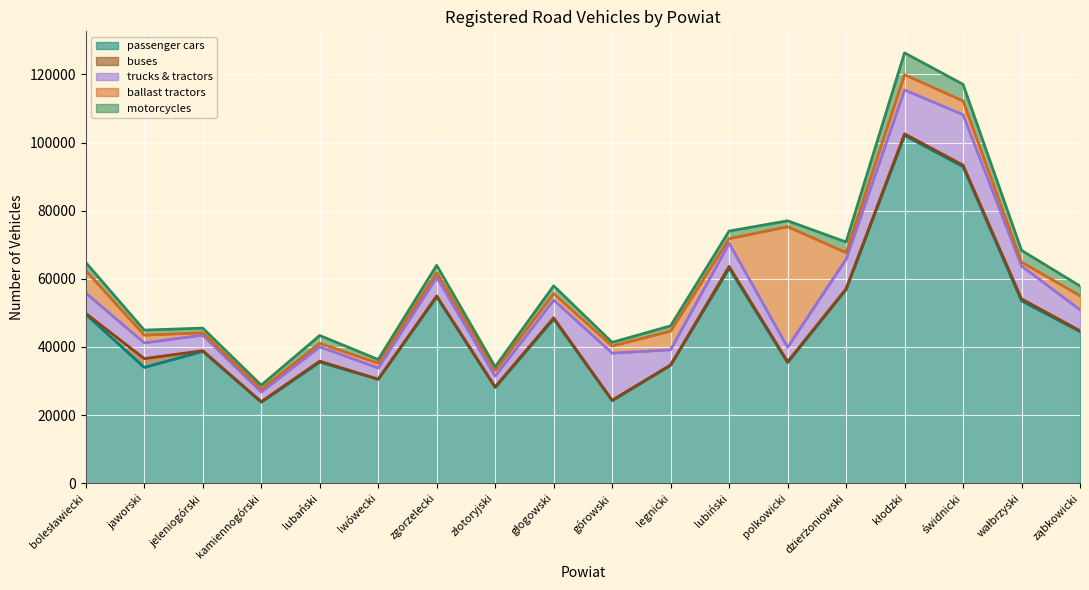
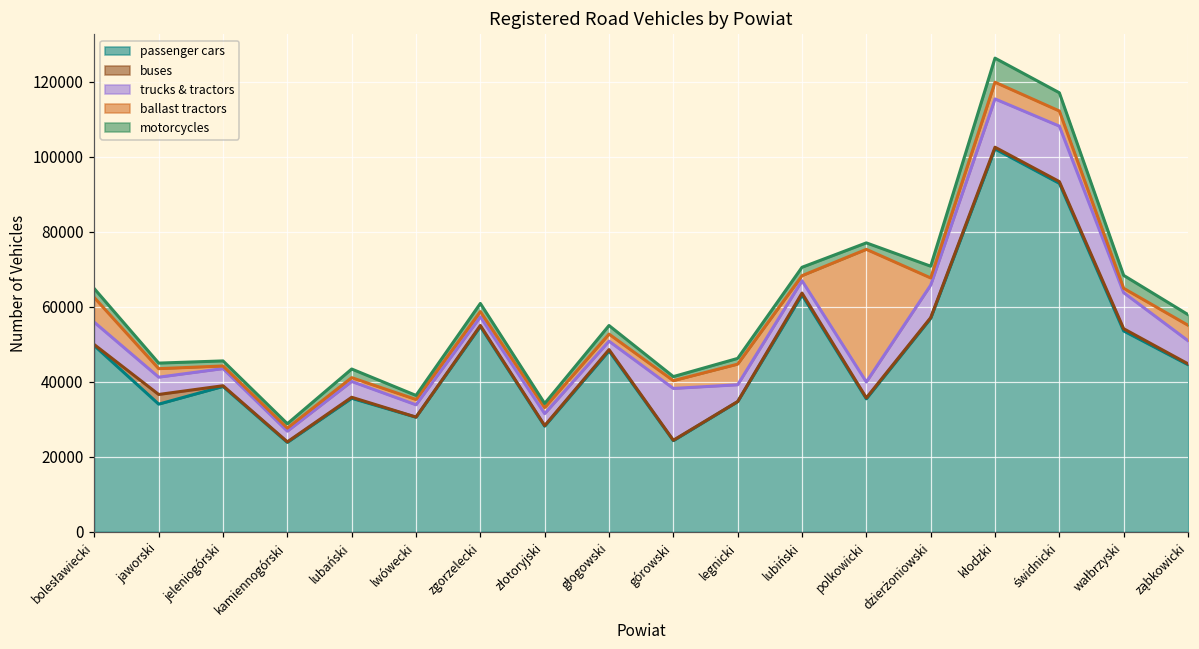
  {
    "buses": {
      "jaworski": 3000
    },
    "trucks & tractors": {
      "bolesławiecki": 6000,
      "jaworski": 5000,
      "kamiennogórski": 3000,
      "lubański": 4000,
      "lwówecki": 3000,
-     "zgorzelecki": 5000,
+     "zgorzelecki": 2000,
      "złotoryjski": 3000,
-     "głogowski": 5000,
+     "głogowski": 2000,
      "górowski": 14000,
      "legnicki": 4000,
-     "lubiński": 7000,
+     "lubiński": 3000,
      "polkowicki": 4000,
      "dzierżoniowski": 9000,
      "kłodzki": 13000,
      "świdnicki": 15000,
      "wałbrzyski": 10000,
      "ząbkowicki": 6000
    },
    "ballast tractors": {
      "bolesławiecki": 7000,
      "jaworski": 2000,
      "kamiennogórski": 1000,
      "lubański": 1000,
      "lwówecki": 1000,
      "zgorzelecki": 1000,
      "złotoryjski": 2000,
      "głogowski": 2000,
      "górowski": 2000,
      "legnicki": 6000,
      "lubiński": 1000,
      "polkowicki": 35000,
      "dzierżoniowski": 2000,
      "kłodzki": 4000,
      "świdnicki": 4000,
      "wałbrzyski": 1000,
      "ząbkowicki": 4000
    }
  }
